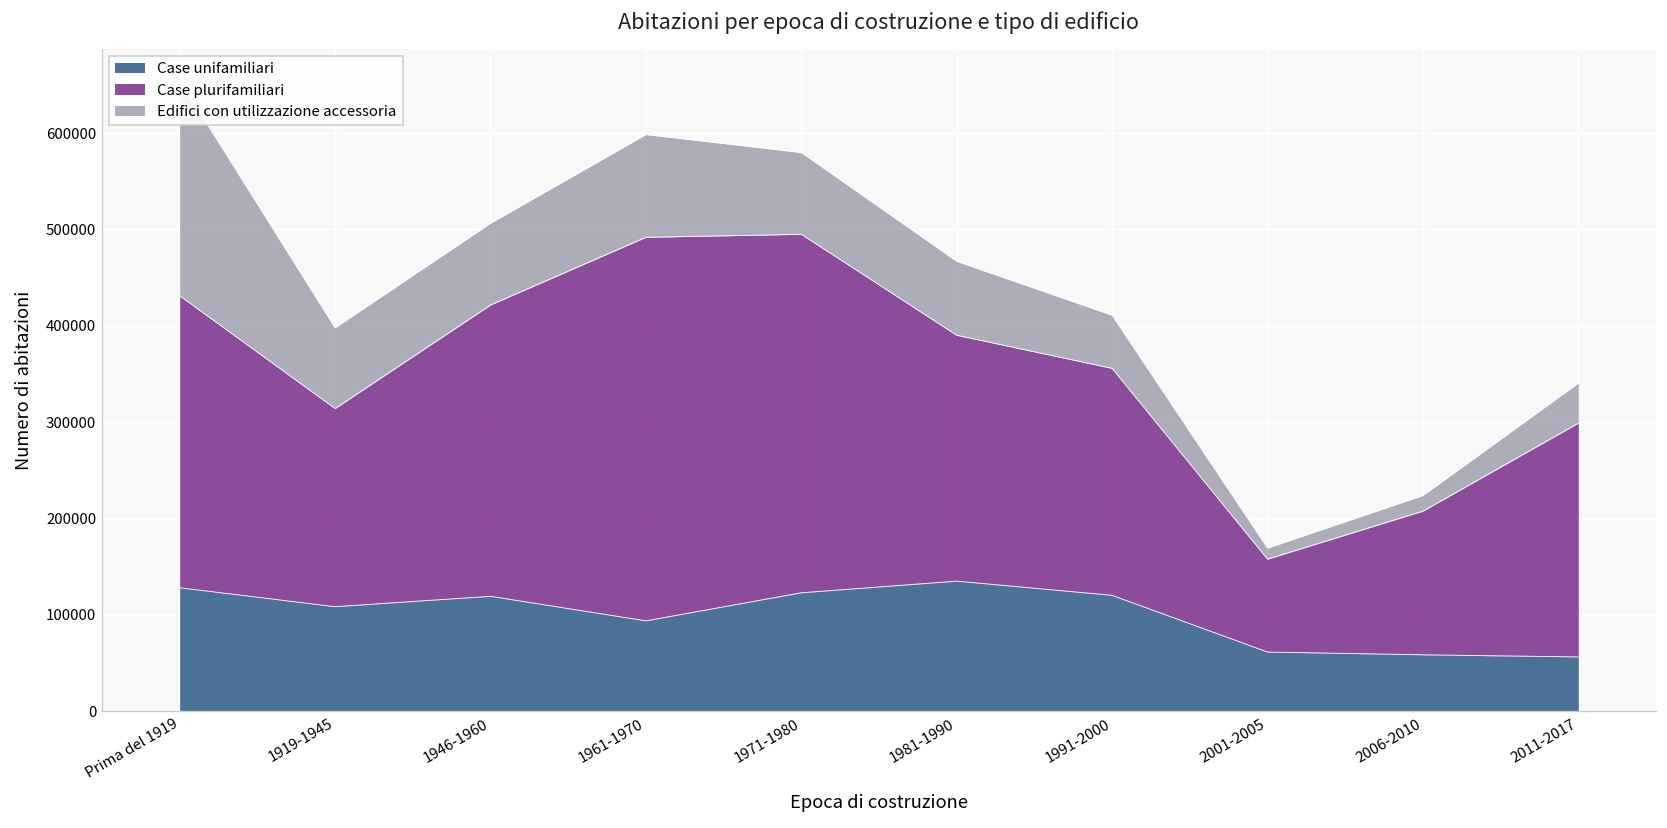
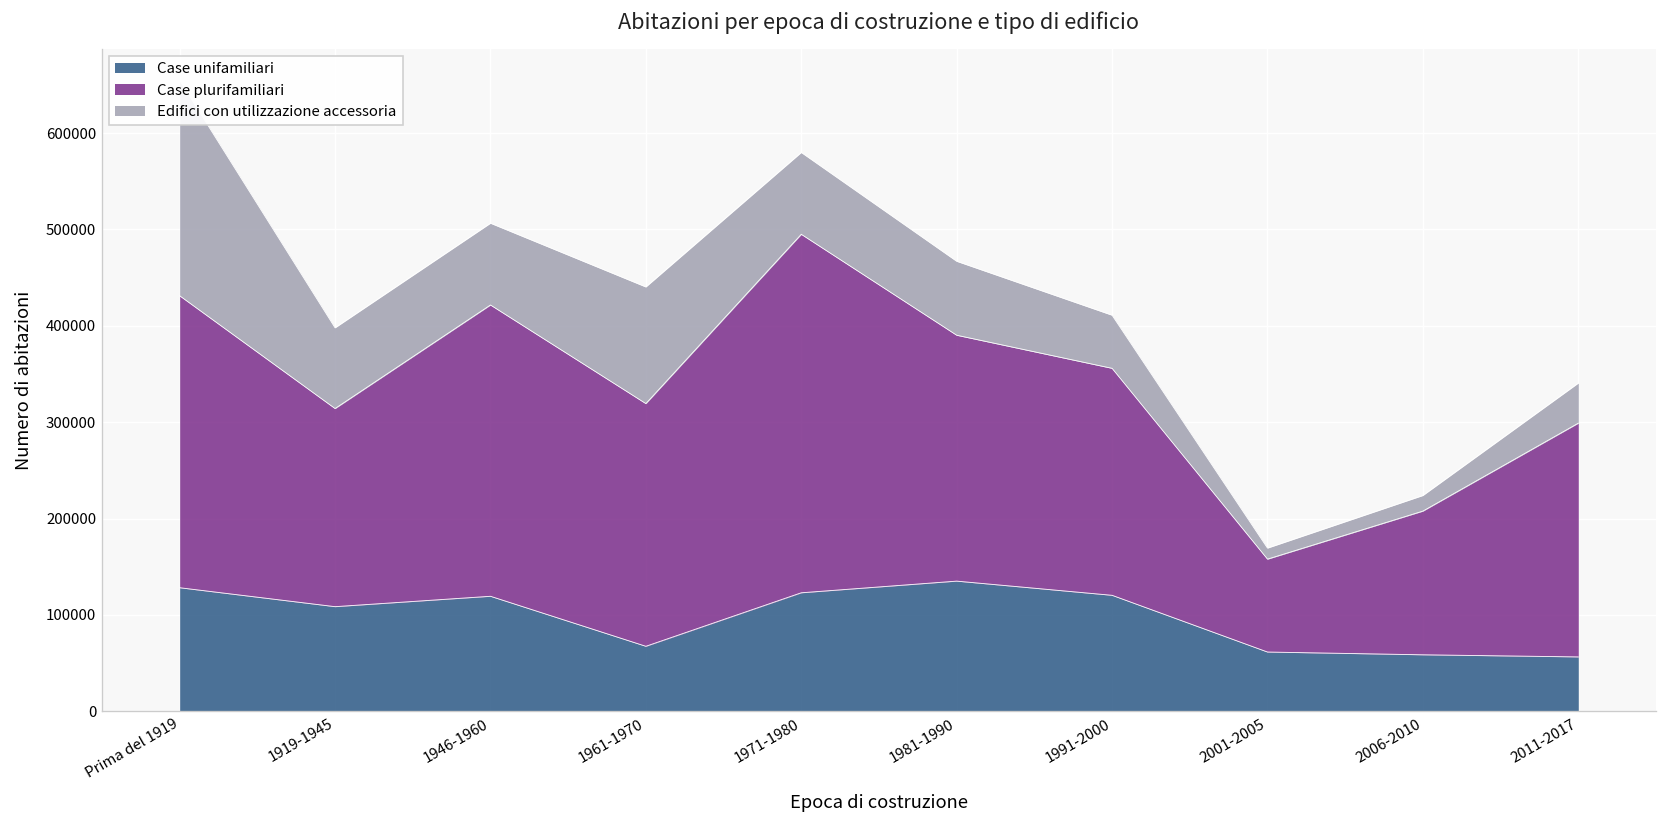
  {
    "Case unifamiliari": {
      "Prima del 1919": 130000,
      "1919-1945": 110000,
      "1946-1960": 120000,
-     "1961-1970": 90000,
+     "1961-1970": 70000,
      "1971-1980": 120000,
      "1981-1990": 140000,
      "1991-2000": 120000,
      "2001-2005": 60000,
      "2006-2010": 60000,
      "2011-2017": 60000
    },
    "Case plurifamiliari": {
      "Prima del 1919": 300000,
      "1919-1945": 210000,
      "1946-1960": 300000,
-     "1961-1970": 400000,
+     "1961-1970": 250000,
      "1971-1980": 370000,
      "1981-1990": 260000,
      "1991-2000": 240000,
      "2001-2005": 100000,
      "2006-2010": 150000,
      "2011-2017": 240000
    },
    "Edifici con utilizzazione accessoria": {
      "1919-1945": 80000,
      "1946-1960": 80000,
-     "1961-1970": 110000,
+     "1961-1970": 120000,
      "1971-1980": 80000,
      "1981-1990": 80000,
      "1991-2000": 60000,
      "2001-2005": 10000,
      "2006-2010": 20000,
      "2011-2017": 40000
    }
  }
